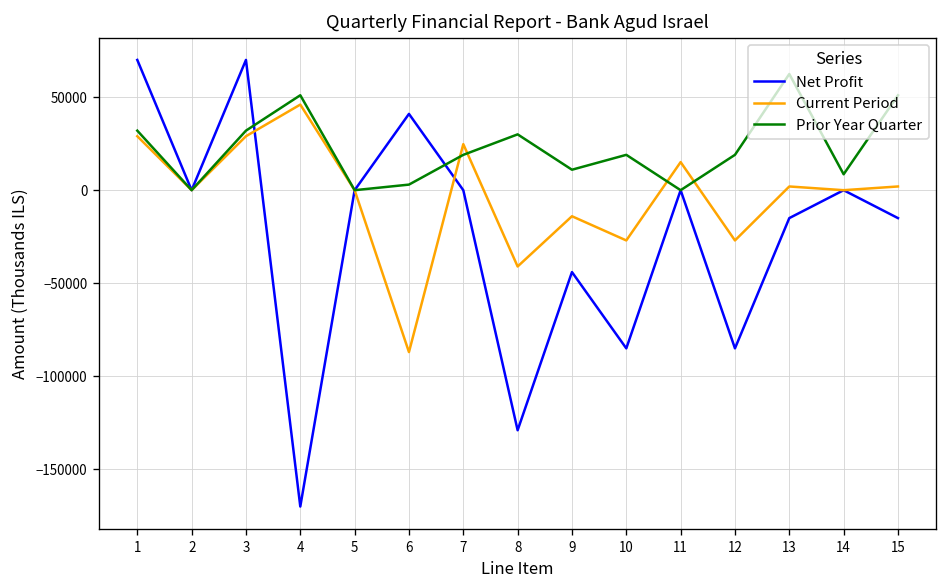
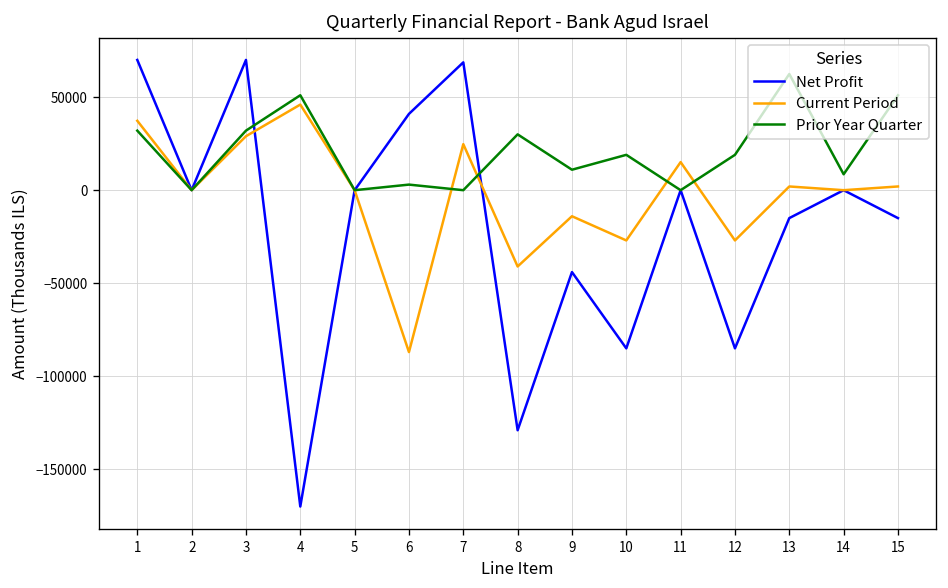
  {
    "Net Profit": {
      "1": 70000,
      "3": 70000,
      "4": -170000,
      "6": 41000,
-     "7": 0,
+     "7": 69000,
      "8": -129000,
      "9": -44000,
      "10": -85000,
      "12": -85000,
      "13": -15000,
      "15": -15000
    },
    "Current Period": {
-     "1": 29000,
+     "1": 37000,
      "3": 29000,
      "4": 46000,
      "6": -87000,
      "7": 25000,
      "8": -41000,
      "9": -14000,
      "10": -27000,
      "11": 15000,
      "12": -27000,
      "13": 2000,
      "15": 2000
    },
    "Prior Year Quarter": {
      "1": 32000,
      "3": 32000,
      "4": 51000,
      "6": 3000,
-     "7": 19000,
+     "7": 0,
      "8": 30000,
      "9": 11000,
      "10": 19000,
      "12": 19000,
      "14": 9000
    }
  }
